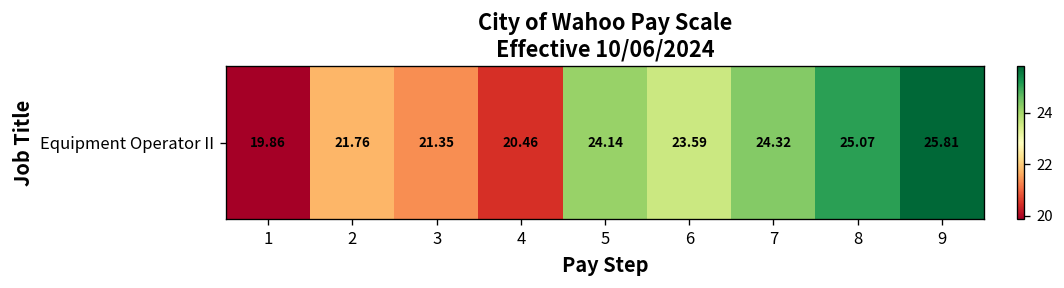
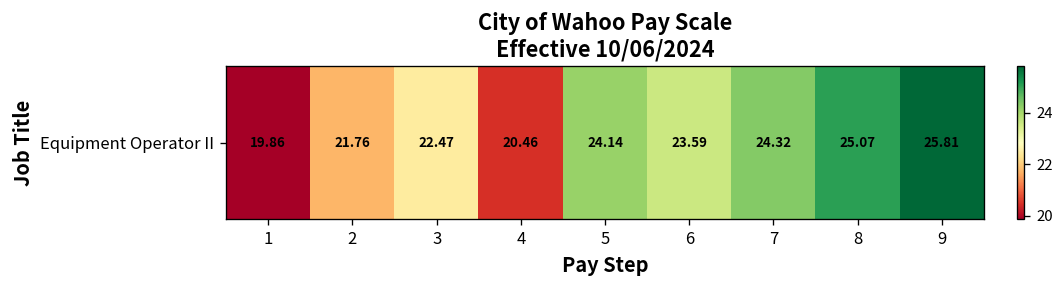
  {
    "Equipment Operator II": {
      "1": 19.86,
      "2": 21.76,
-     "3": 21.35,
+     "3": 22.47,
      "4": 20.46,
      "5": 24.14,
      "6": 23.59,
      "7": 24.32,
      "8": 25.07,
      "9": 25.81
    }
  }
